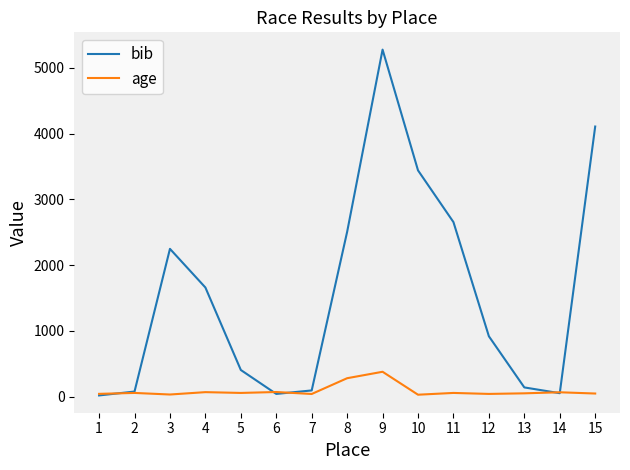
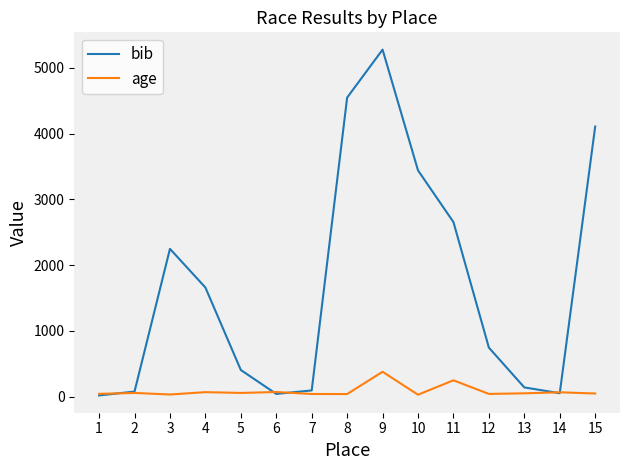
  {
    "bib": {
      "3": 2200,
      "4": 1700,
      "5": 400,
      "7": 100,
-     "8": 2500,
+     "8": 4500,
      "9": 5300,
      "10": 3400,
      "11": 2700,
-     "12": 900,
+     "12": 700,
      "13": 100,
      "15": 4100
    },
    "age": {
      "3": 0,
      "4": 100,
      "5": 100,
      "7": 0,
-     "8": 300,
+     "8": 0,
      "9": 400,
      "10": 0,
-     "11": 100,
+     "11": 200,
      "12": 0,
      "13": 0,
      "15": 0
    }
  }
